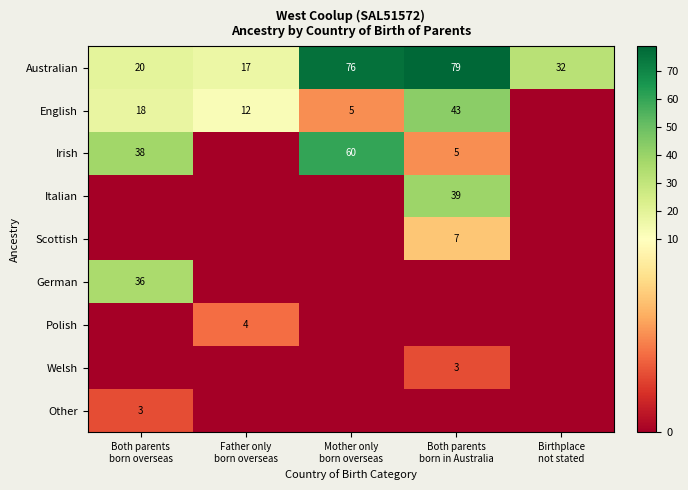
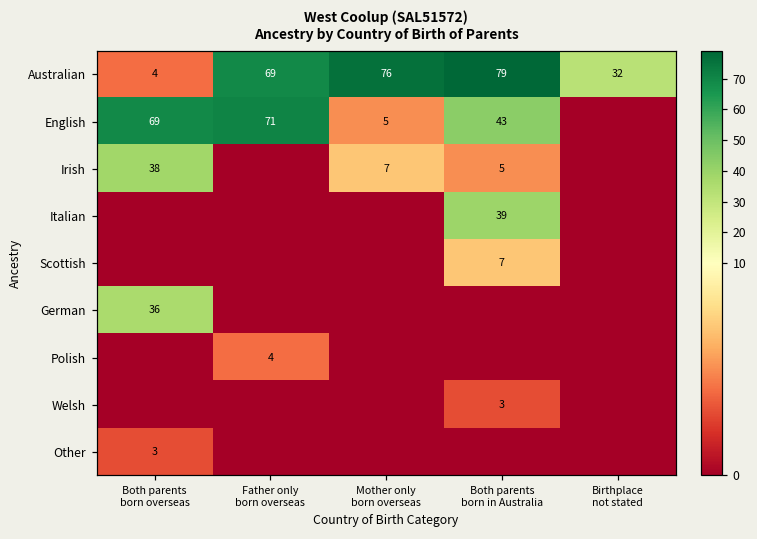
  {
    "Australian": {
-     "Both parents born overseas": 20,
-     "Father only born overseas": 17,
+     "Both parents born overseas": 4,
+     "Father only born overseas": 69,
      "Mother only born overseas": 76,
      "Both parents born in Australia": 79,
      "Birthplace not stated": 32
    },
    "English": {
-     "Both parents born overseas": 18,
-     "Father only born overseas": 12,
+     "Both parents born overseas": 69,
+     "Father only born overseas": 71,
      "Mother only born overseas": 5,
      "Both parents born in Australia": 43
    },
    "Irish": {
      "Both parents born overseas": 38,
-     "Mother only born overseas": 60,
+     "Mother only born overseas": 7,
      "Both parents born in Australia": 5
    },
    "Italian": {
      "Both parents born in Australia": 39
    },
    "Scottish": {
      "Both parents born in Australia": 7
    },
    "German": {
      "Both parents born overseas": 36
    },
    "Polish": {
      "Father only born overseas": 4
    },
    "Welsh": {
      "Both parents born in Australia": 3
    },
    "Other": {
      "Both parents born overseas": 3
    }
  }
